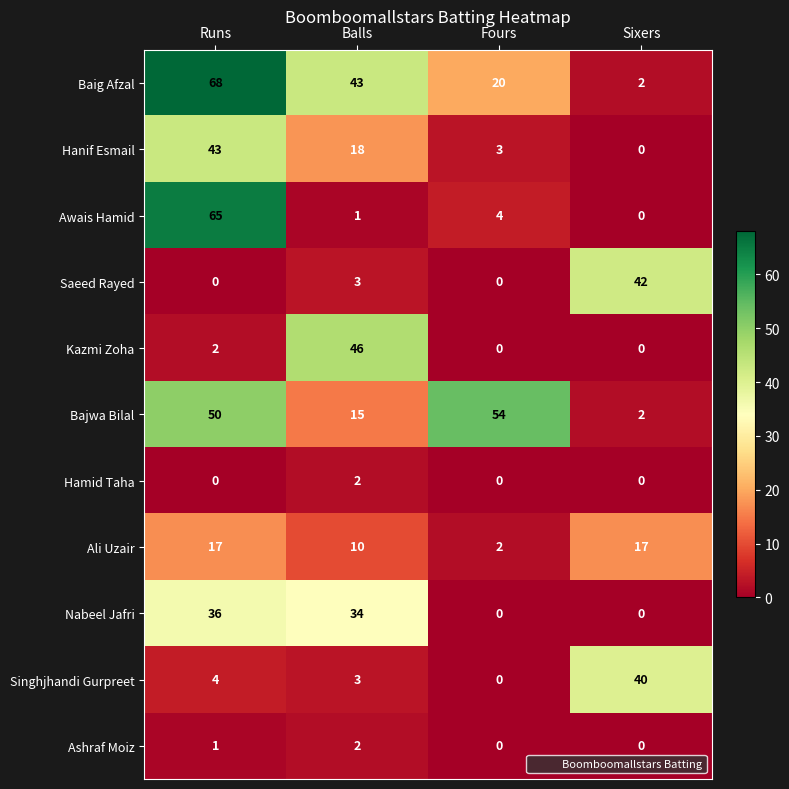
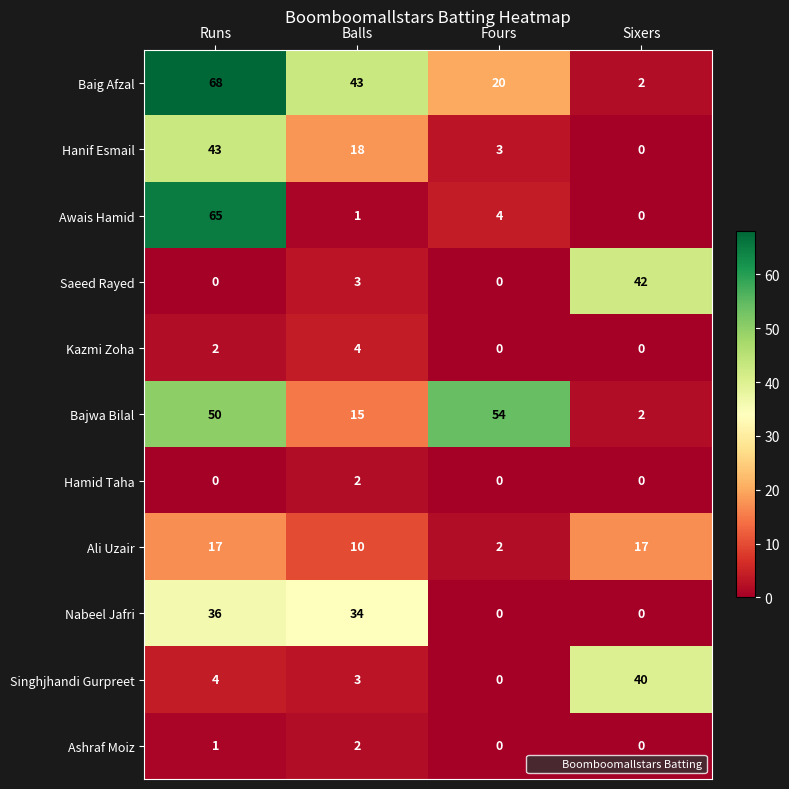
  {
    "Baig Afzal": {
      "Runs": 68,
      "Balls": 43,
      "Fours": 20,
      "Sixers": 2
    },
    "Hanif Esmail": {
      "Runs": 43,
      "Balls": 18,
      "Fours": 3,
      "Sixers": 0
    },
    "Awais Hamid": {
      "Runs": 65,
      "Balls": 1,
      "Fours": 4,
      "Sixers": 0
    },
    "Saeed Rayed": {
      "Runs": 0,
      "Balls": 3,
      "Fours": 0,
      "Sixers": 42
    },
    "Kazmi Zoha": {
      "Runs": 2,
-     "Balls": 46,
+     "Balls": 4,
      "Fours": 0,
      "Sixers": 0
    },
    "Bajwa Bilal": {
      "Runs": 50,
      "Balls": 15,
      "Fours": 54,
      "Sixers": 2
    },
    "Hamid Taha": {
      "Runs": 0,
      "Balls": 2,
      "Fours": 0,
      "Sixers": 0
    },
    "Ali Uzair": {
      "Runs": 17,
      "Balls": 10,
      "Fours": 2,
      "Sixers": 17
    },
    "Nabeel Jafri": {
      "Runs": 36,
      "Balls": 34,
      "Fours": 0,
      "Sixers": 0
    },
    "Singhjhandi Gurpreet": {
      "Runs": 4,
      "Balls": 3,
      "Fours": 0,
      "Sixers": 40
    },
    "Ashraf Moiz": {
      "Runs": 1,
      "Balls": 2,
      "Fours": 0,
      "Sixers": 0
    }
  }
